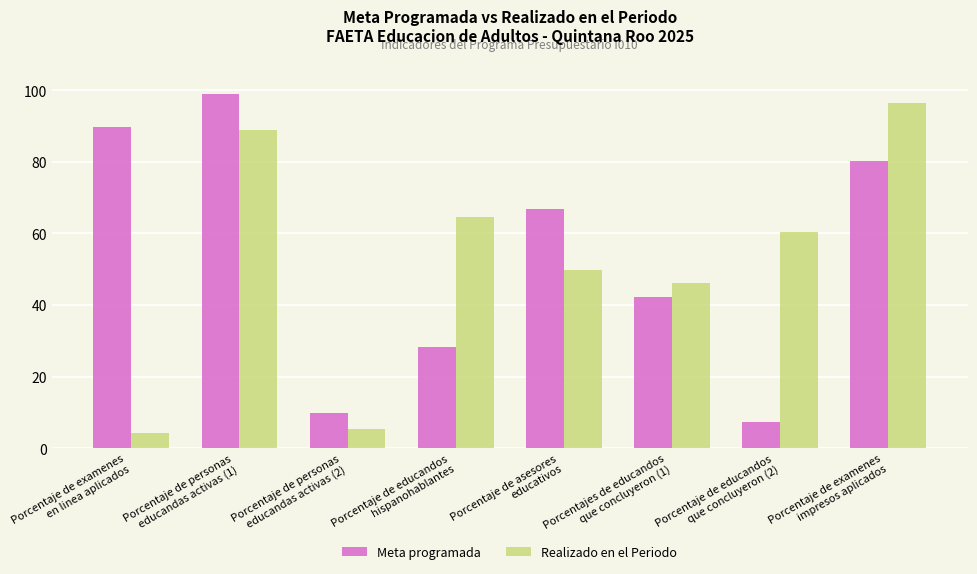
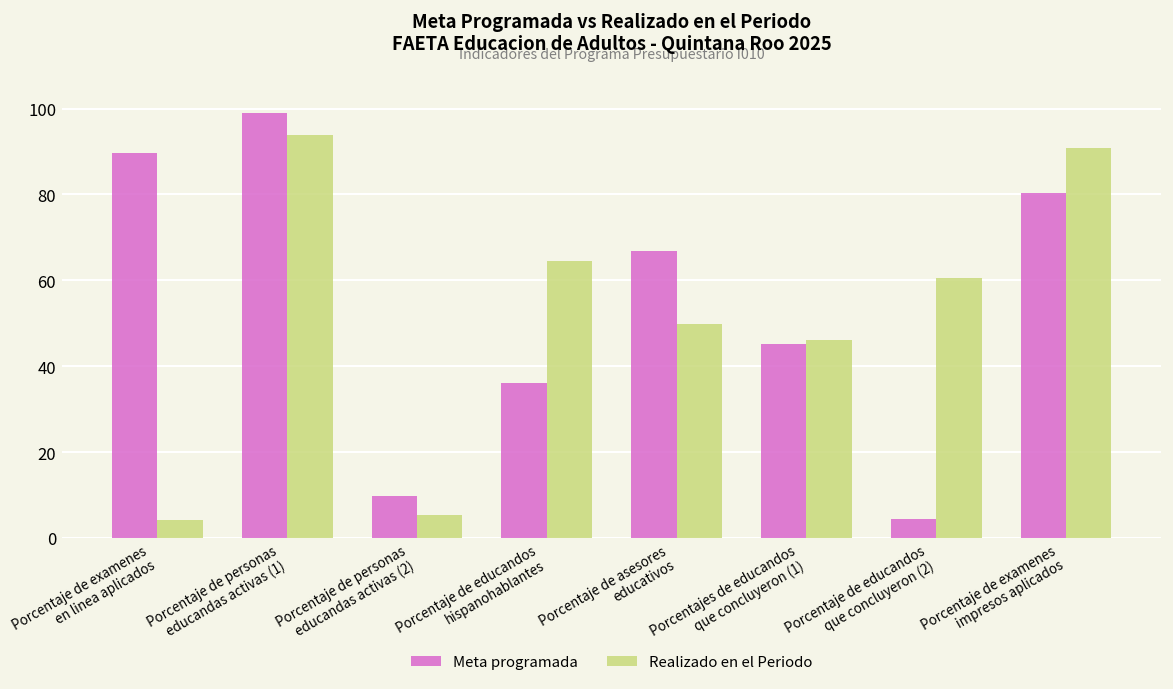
  {
    "Meta programada": {
      "Porcentaje de examenes en linea aplicados": 90,
      "Porcentaje de personas educandas activas (1)": 99,
      "Porcentaje de personas educandas activas (2)": 10,
-     "Porcentaje de educandos hispanohablantes": 28,
+     "Porcentaje de educandos hispanohablantes": 36,
      "Porcentaje de asesores educativos": 67,
-     "Porcentajes de educandos que concluyeron (1)": 42,
-     "Porcentaje de educandos que concluyeron (2)": 7,
+     "Porcentajes de educandos que concluyeron (1)": 45,
+     "Porcentaje de educandos que concluyeron (2)": 5,
      "Porcentaje de examenes impresos aplicados": 80
    },
    "Realizado en el Periodo": {
      "Porcentaje de examenes en linea aplicados": 4,
-     "Porcentaje de personas educandas activas (1)": 89,
+     "Porcentaje de personas educandas activas (1)": 94,
      "Porcentaje de personas educandas activas (2)": 5,
      "Porcentaje de educandos hispanohablantes": 65,
      "Porcentaje de asesores educativos": 50,
      "Porcentajes de educandos que concluyeron (1)": 46,
      "Porcentaje de educandos que concluyeron (2)": 61,
-     "Porcentaje de examenes impresos aplicados": 96
+     "Porcentaje de examenes impresos aplicados": 91
    }
  }
